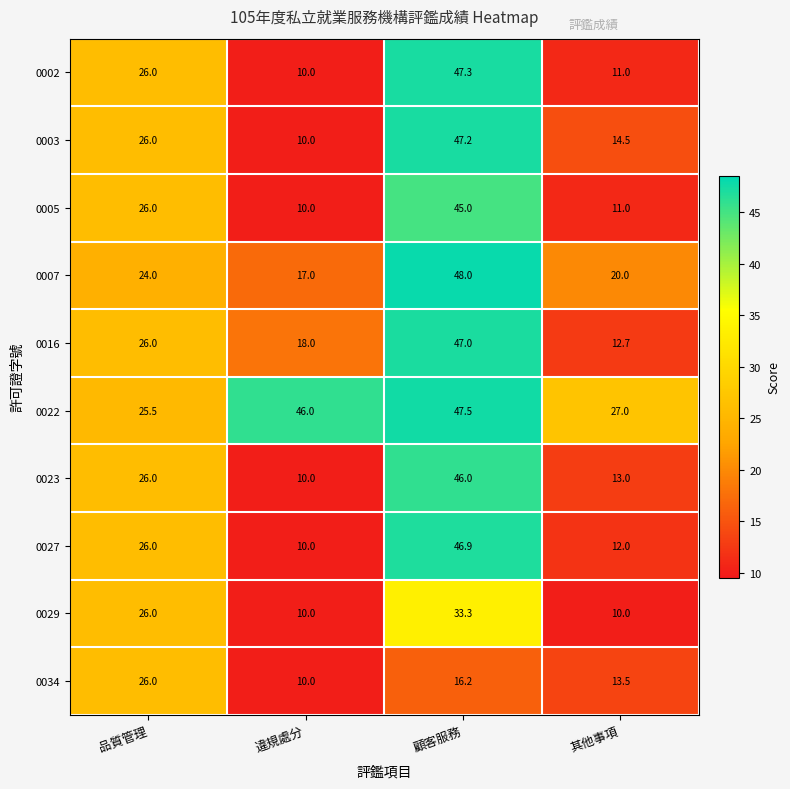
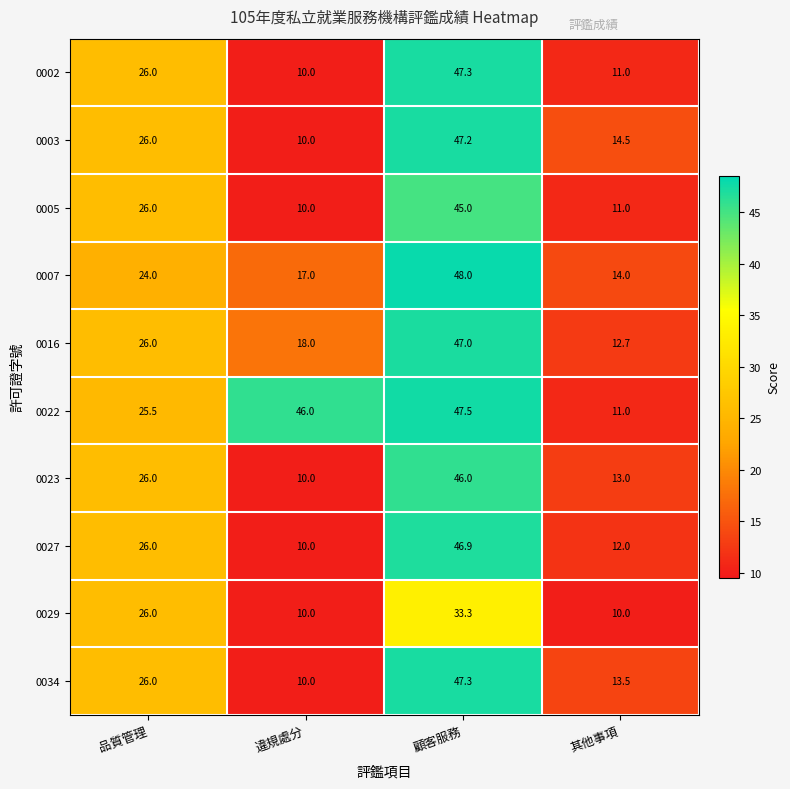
  {
    "0002": {
      "品質管理": 26.0,
      "違規處分": 10.0,
      "顧客服務": 47.3,
      "其他事項": 11.0
    },
    "0003": {
      "品質管理": 26.0,
      "違規處分": 10.0,
      "顧客服務": 47.2,
      "其他事項": 14.5
    },
    "0005": {
      "品質管理": 26.0,
      "違規處分": 10.0,
      "顧客服務": 45.0,
      "其他事項": 11.0
    },
    "0007": {
      "品質管理": 24.0,
      "違規處分": 17.0,
      "顧客服務": 48.0,
-     "其他事項": 20.0
+     "其他事項": 14.0
    },
    "0016": {
      "品質管理": 26.0,
      "違規處分": 18.0,
      "顧客服務": 47.0,
      "其他事項": 12.7
    },
    "0022": {
      "品質管理": 25.5,
      "違規處分": 46.0,
      "顧客服務": 47.5,
-     "其他事項": 27.0
+     "其他事項": 11.0
    },
    "0023": {
      "品質管理": 26.0,
      "違規處分": 10.0,
      "顧客服務": 46.0,
      "其他事項": 13.0
    },
    "0027": {
      "品質管理": 26.0,
      "違規處分": 10.0,
      "顧客服務": 46.9,
      "其他事項": 12.0
    },
    "0029": {
      "品質管理": 26.0,
      "違規處分": 10.0,
      "顧客服務": 33.3,
      "其他事項": 10.0
    },
    "0034": {
      "品質管理": 26.0,
      "違規處分": 10.0,
-     "顧客服務": 16.2,
+     "顧客服務": 47.3,
      "其他事項": 13.5
    }
  }
